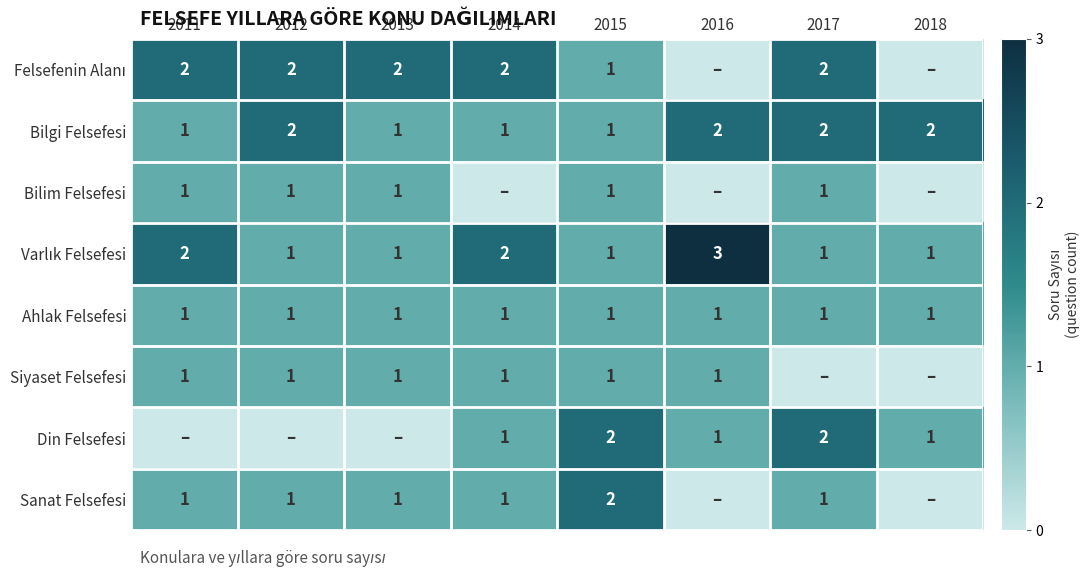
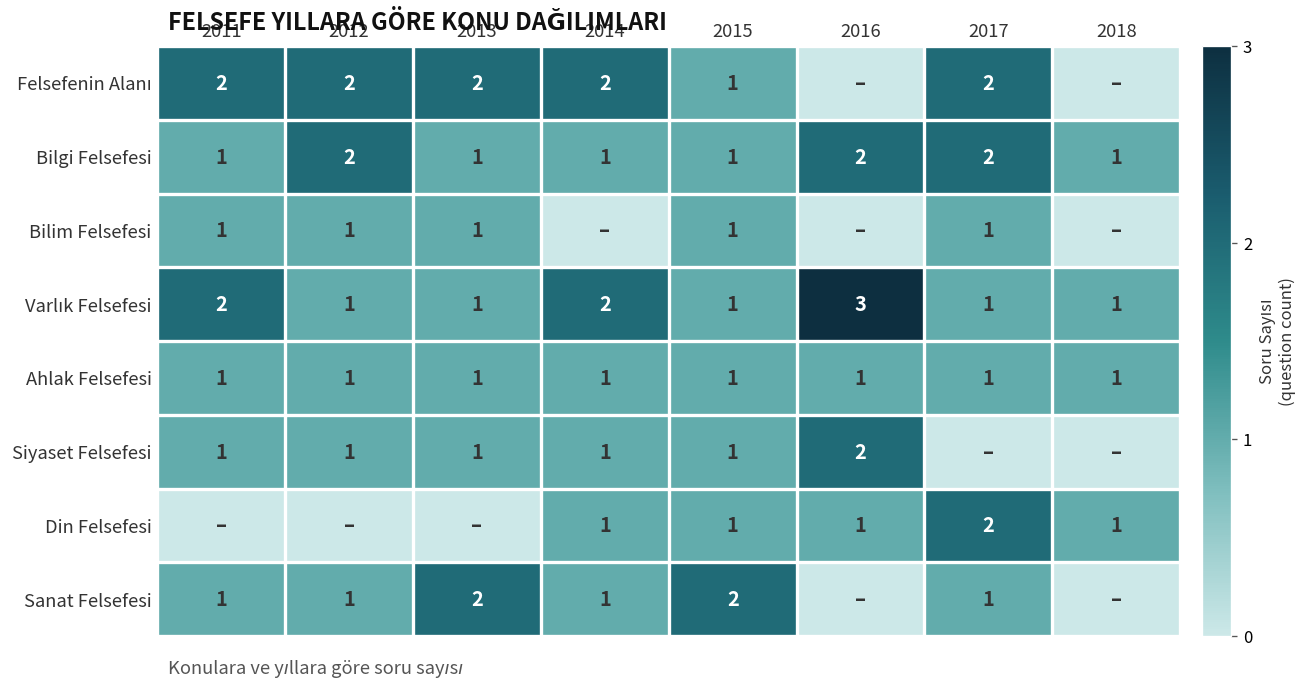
  {
    "Felsefenin Alanı": {
      "2011": 2,
      "2012": 2,
      "2013": 2,
      "2014": 2,
      "2015": 1,
      "2017": 2
    },
    "Bilgi Felsefesi": {
      "2011": 1,
      "2012": 2,
      "2013": 1,
      "2014": 1,
      "2015": 1,
      "2016": 2,
      "2017": 2,
-     "2018": 2
+     "2018": 1
    },
    "Bilim Felsefesi": {
      "2011": 1,
      "2012": 1,
      "2013": 1,
      "2015": 1,
      "2017": 1
    },
    "Varlık Felsefesi": {
      "2011": 2,
      "2012": 1,
      "2013": 1,
      "2014": 2,
      "2015": 1,
      "2016": 3,
      "2017": 1,
      "2018": 1
    },
    "Ahlak Felsefesi": {
      "2011": 1,
      "2012": 1,
      "2013": 1,
      "2014": 1,
      "2015": 1,
      "2016": 1,
      "2017": 1,
      "2018": 1
    },
    "Siyaset Felsefesi": {
      "2011": 1,
      "2012": 1,
      "2013": 1,
      "2014": 1,
      "2015": 1,
-     "2016": 1
+     "2016": 2
    },
    "Din Felsefesi": {
      "2014": 1,
-     "2015": 2,
+     "2015": 1,
      "2016": 1,
      "2017": 2,
      "2018": 1
    },
    "Sanat Felsefesi": {
      "2011": 1,
      "2012": 1,
-     "2013": 1,
+     "2013": 2,
      "2014": 1,
      "2015": 2,
      "2017": 1
    }
  }
